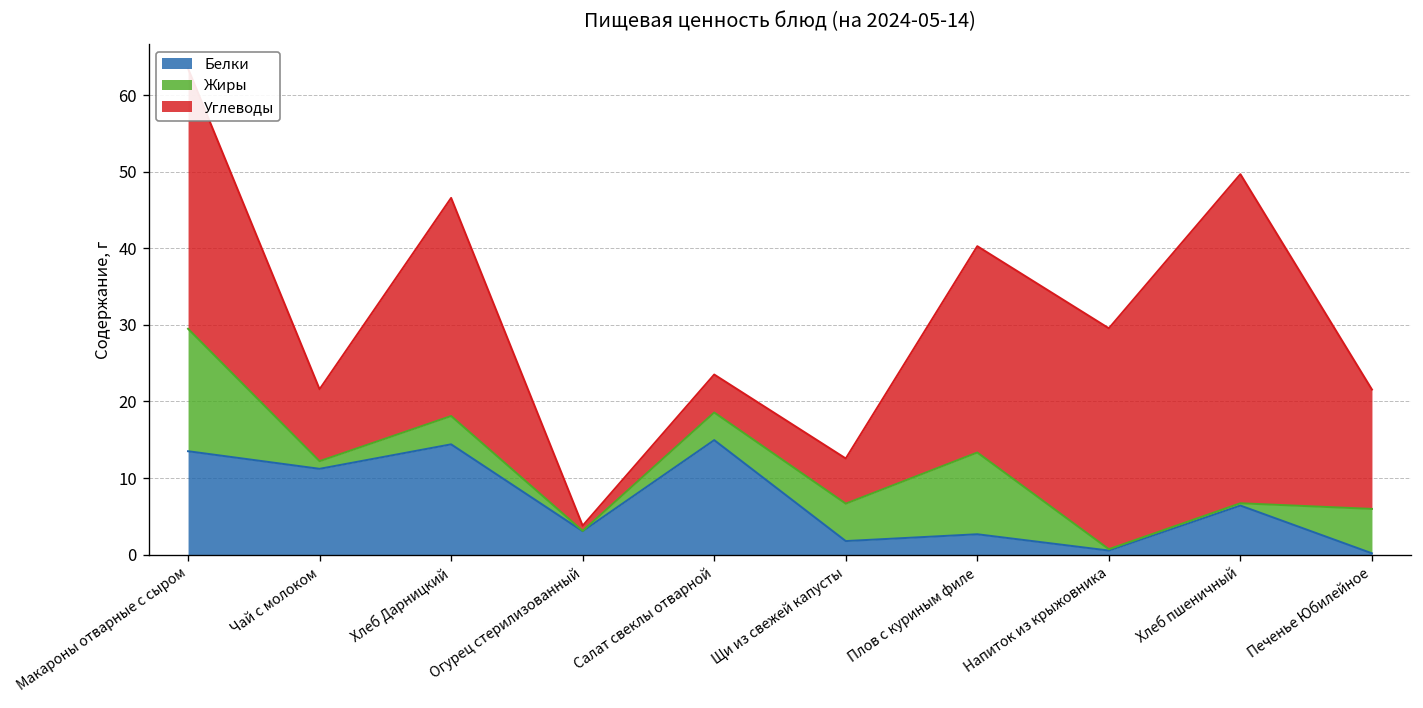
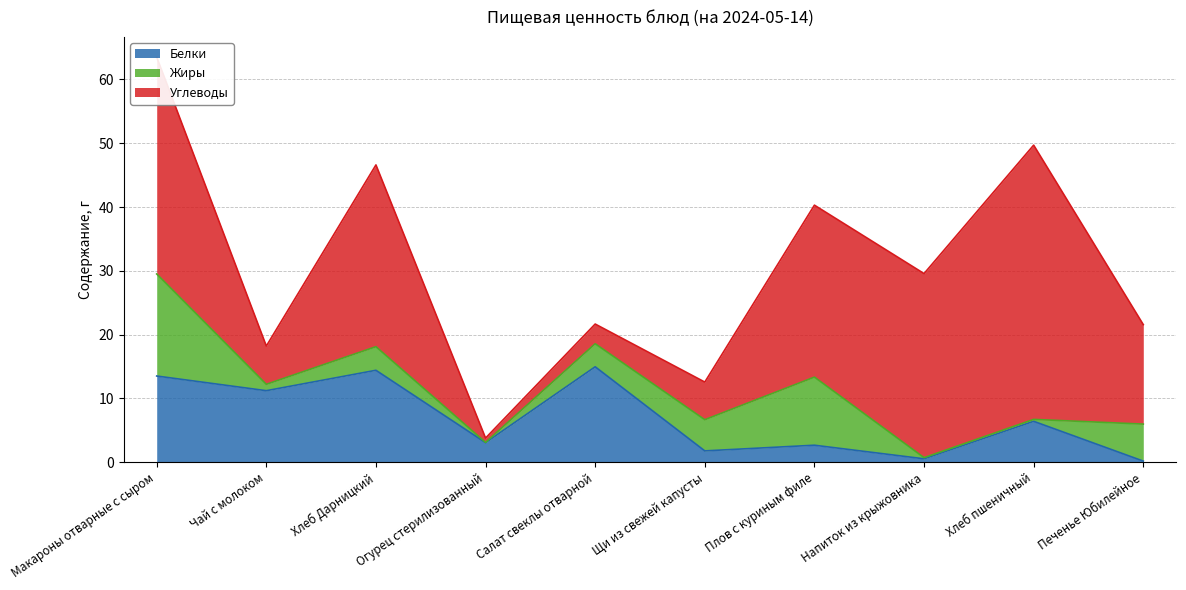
  {
    "Белки": {
      "Макароны отварные с сыром": 14,
      "Чай с молоком": 11,
      "Хлеб Дарницкий": 14,
      "Салат свеклы отварной": 15,
      "Щи из свежей капусты": 2,
      "Плов с куриным филе": 3,
      "Печенье Юбилейное": 0
    },
    "Жиры": {
      "Макароны отварные с сыром": 16,
      "Чай с молоком": 1,
      "Хлеб Дарницкий": 4,
      "Салат свеклы отварной": 4,
      "Щи из свежей капусты": 5,
      "Плов с куриным филе": 11,
      "Печенье Юбилейное": 6
    },
    "Углеводы": {
-     "Чай с молоком": 9,
+     "Чай с молоком": 6,
      "Хлеб Дарницкий": 29,
      "Огурец стерилизованный": 1,
-     "Салат свеклы отварной": 5,
+     "Салат свеклы отварной": 3,
      "Щи из свежей капусты": 6,
      "Плов с куриным филе": 27,
      "Напиток из крыжовника": 29,
      "Хлеб пшеничный": 43,
      "Печенье Юбилейное": 16
    }
  }
